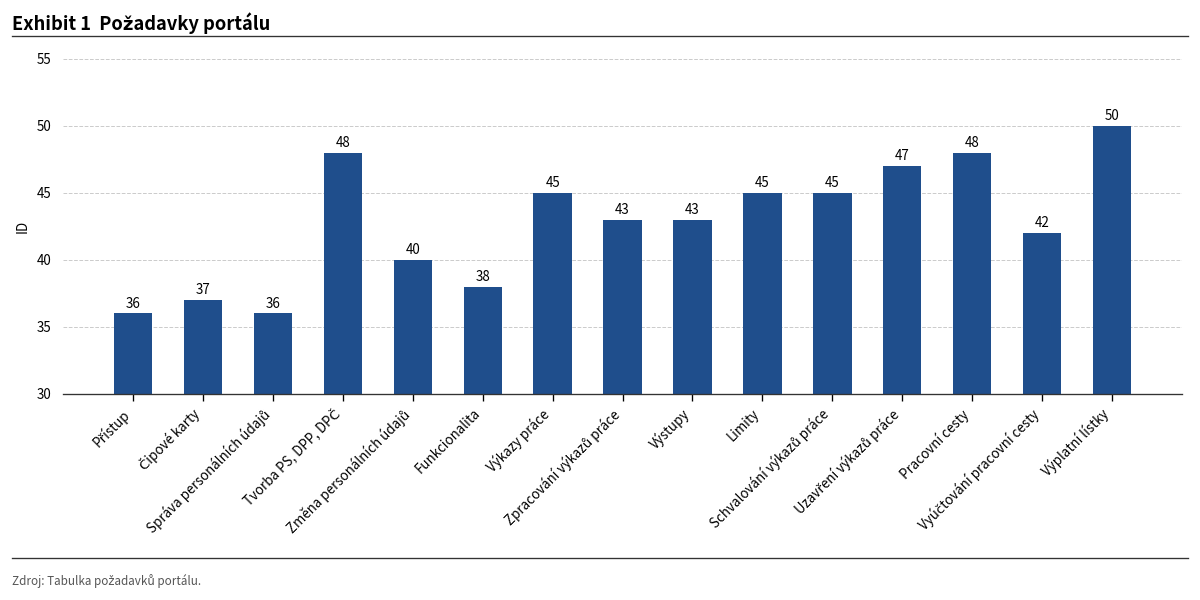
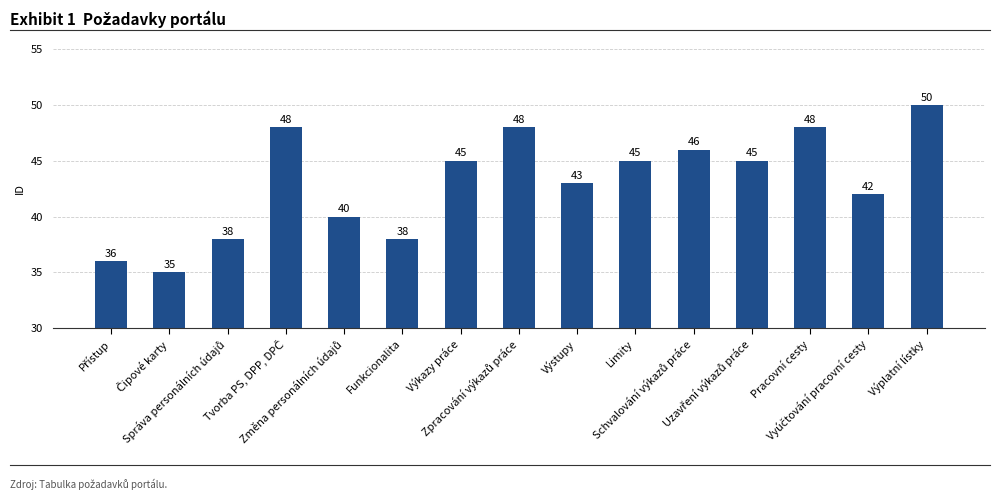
  {
    "Přístup": 36,
-   "Čipové karty": 37,
-   "Správa personálních údajů": 36,
+   "Čipové karty": 35,
+   "Správa personálních údajů": 38,
    "Tvorba PS, DPP, DPČ": 48,
    "Změna personálních údajů": 40,
    "Funkcionalita": 38,
    "Výkazy práce": 45,
-   "Zpracování výkazů práce": 43,
+   "Zpracování výkazů práce": 48,
    "Výstupy": 43,
    "Limity": 45,
-   "Schvalování výkazů práce": 45,
-   "Uzavření výkazů práce": 47,
+   "Schvalování výkazů práce": 46,
+   "Uzavření výkazů práce": 45,
    "Pracovní cesty": 48,
    "Vyúčtování pracovní cesty": 42,
    "Výplatní lístky": 50
  }
